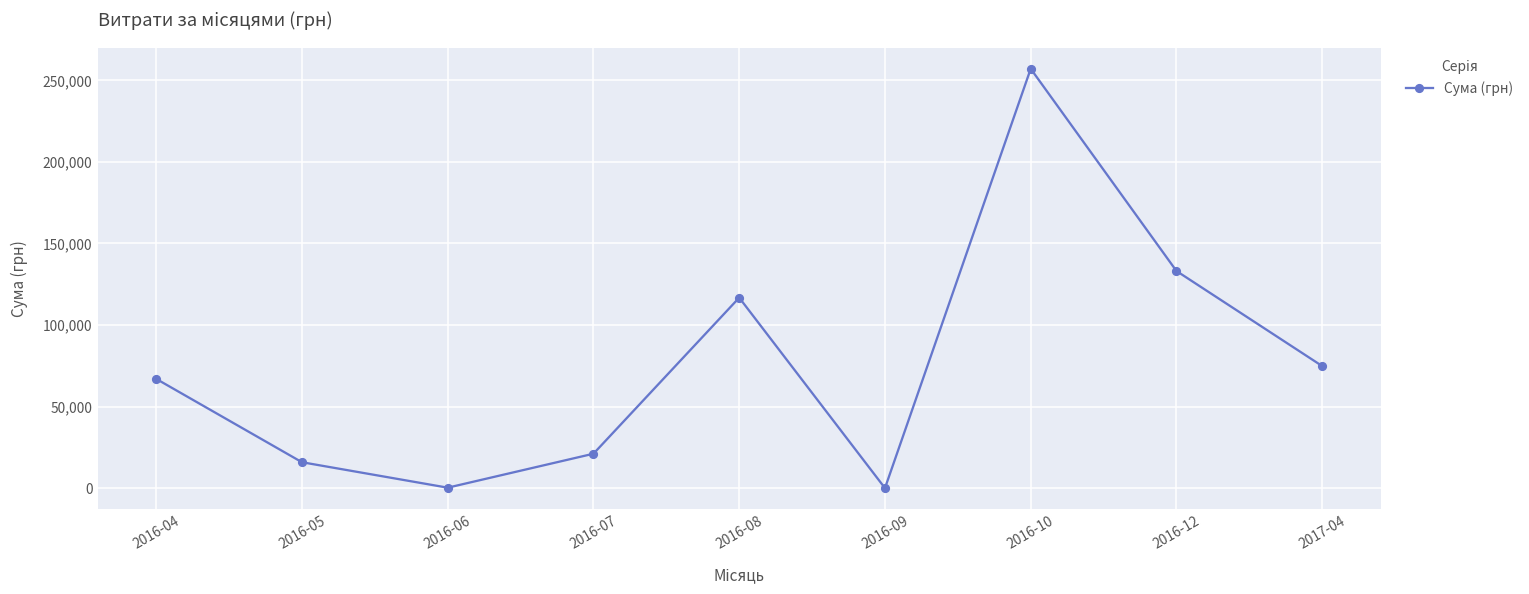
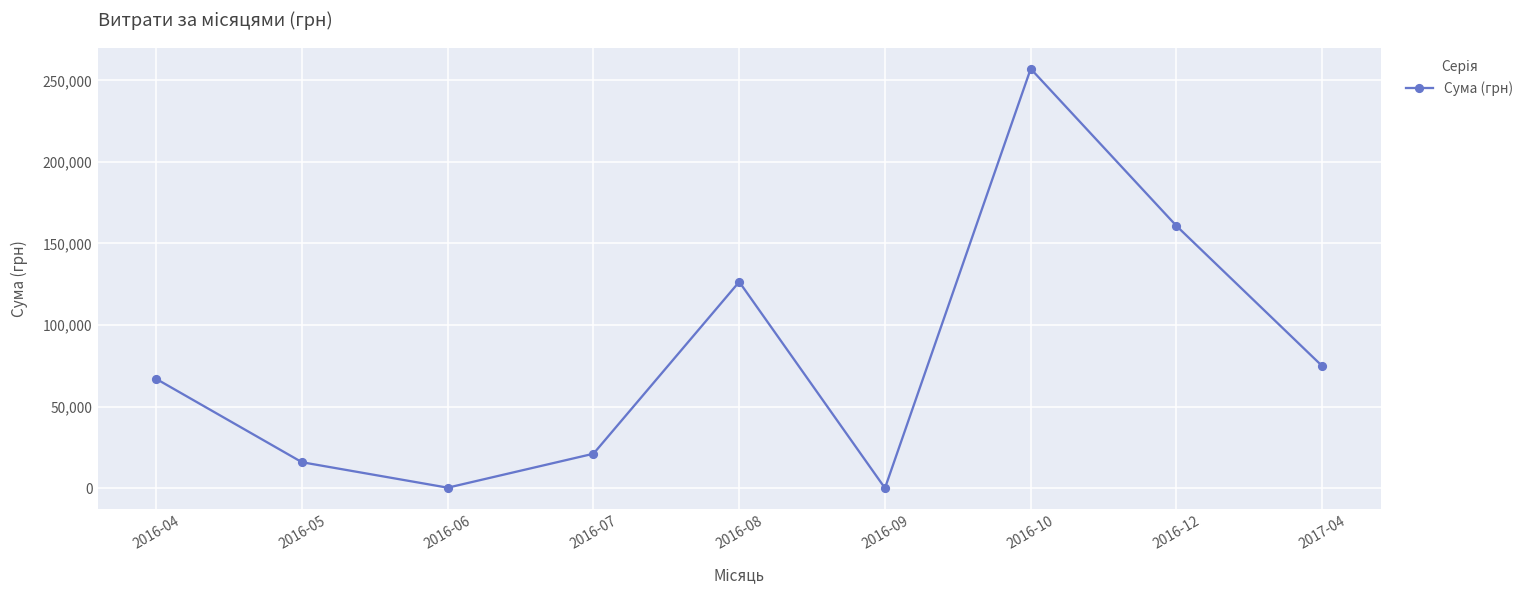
  {
    "2016-04": "67,000",
    "2016-05": "16,000",
    "2016-06": "0",
    "2016-07": "21,000",
-   "2016-08": "117,000",
+   "2016-08": "126,000",
    "2016-09": "0",
    "2016-10": "257,000",
-   "2016-12": "133,000",
+   "2016-12": "161,000",
    "2017-04": "75,000"
  }
